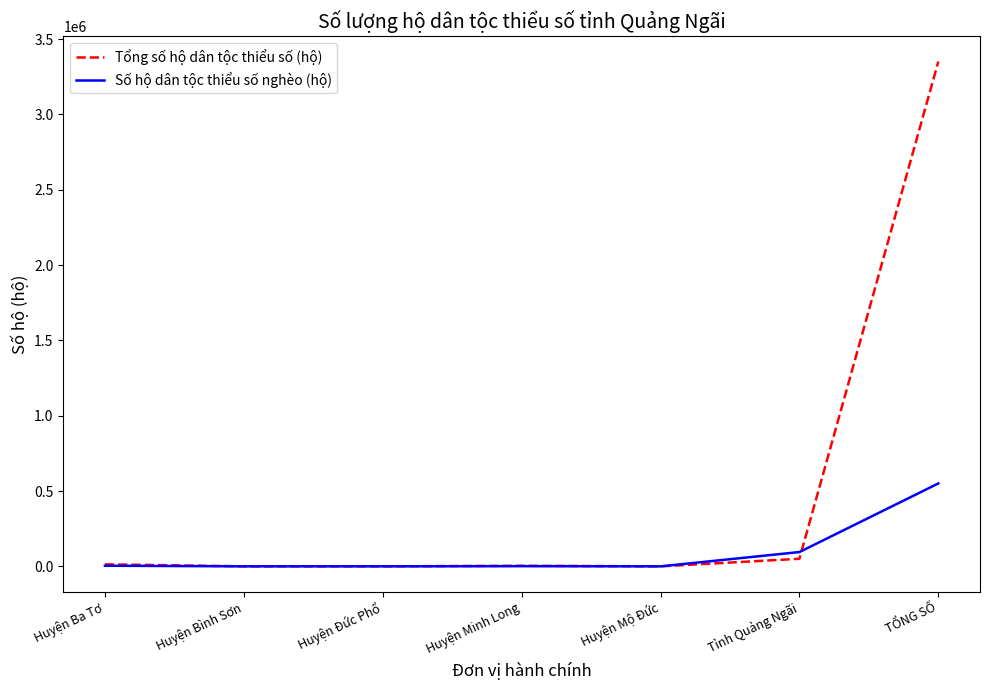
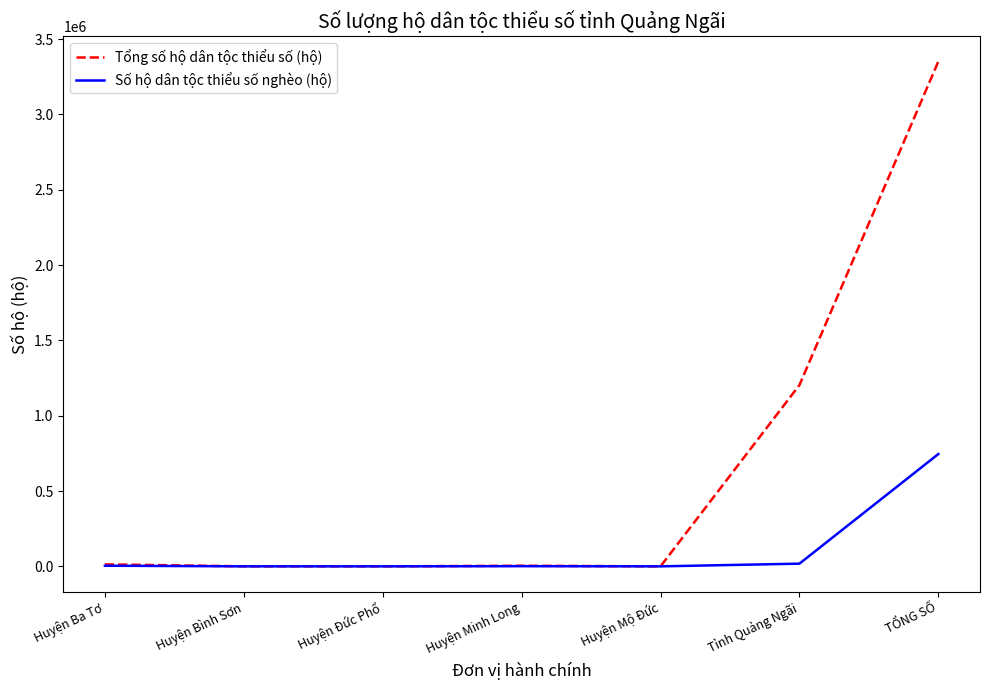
  {
    "Tổng số hộ dân tộc thiểu số (hộ)": {
-     "Tỉnh Quảng Ngãi": 50000,
+     "Tỉnh Quảng Ngãi": 1200000,
      "TỔNG SỐ": 3350000
    },
    "Số hộ dân tộc thiểu số nghèo (hộ)": {
-     "Tỉnh Quảng Ngãi": 90000,
-     "TỔNG SỐ": 550000
+     "Tỉnh Quảng Ngãi": 20000,
+     "TỔNG SỐ": 750000
    }
  }
